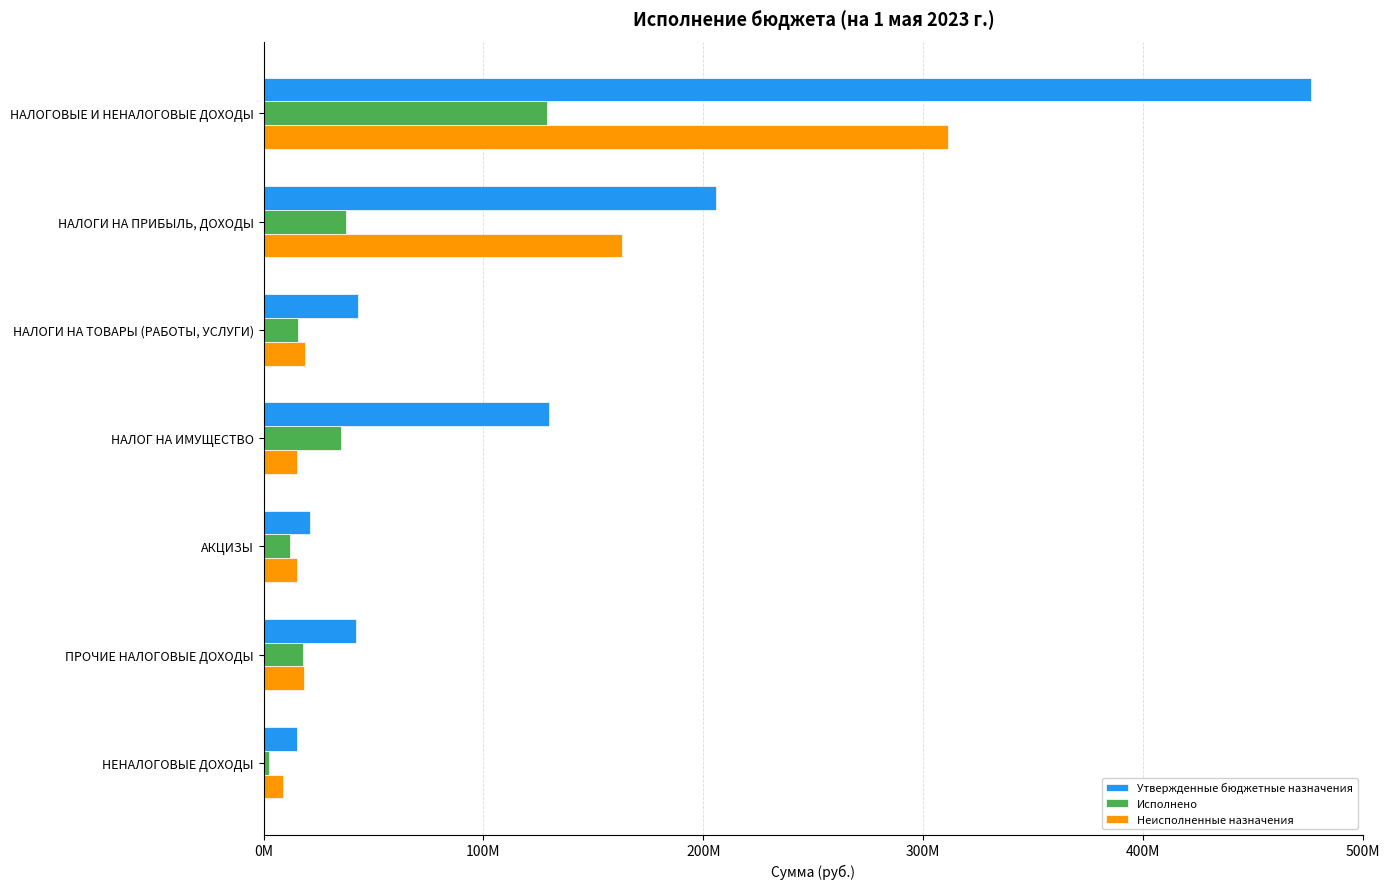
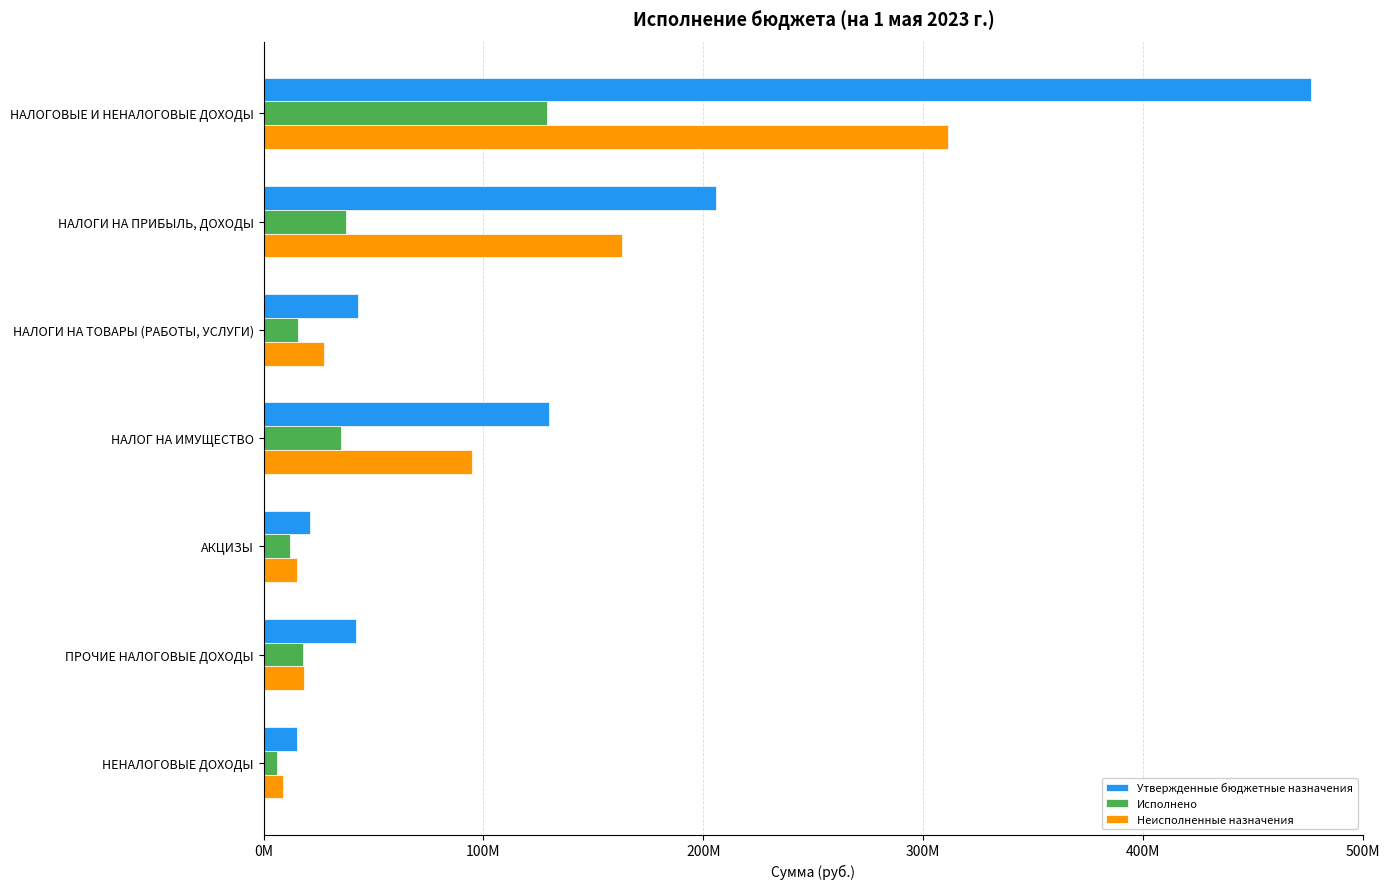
  {
    "Утвержденные бюджетные назначения": {
      "НАЛОГОВЫЕ И НЕНАЛОГОВЫЕ ДОХОДЫ": 476000000,
      "НАЛОГИ НА ПРИБЫЛЬ, ДОХОДЫ": 206000000,
      "НАЛОГИ НА ТОВАРЫ (РАБОТЫ, УСЛУГИ)": 43000000,
      "НАЛОГ НА ИМУЩЕСТВО": 130000000,
      "АКЦИЗЫ": 21000000,
      "ПРОЧИЕ НАЛОГОВЫЕ ДОХОДЫ": 42000000,
      "НЕНАЛОГОВЫЕ ДОХОДЫ": 15000000
    },
    "Исполнено": {
      "НАЛОГОВЫЕ И НЕНАЛОГОВЫЕ ДОХОДЫ": 129000000,
      "НАЛОГИ НА ПРИБЫЛЬ, ДОХОДЫ": 38000000,
      "НАЛОГИ НА ТОВАРЫ (РАБОТЫ, УСЛУГИ)": 15000000,
      "НАЛОГ НА ИМУЩЕСТВО": 35000000,
      "АКЦИЗЫ": 12000000,
      "ПРОЧИЕ НАЛОГОВЫЕ ДОХОДЫ": 18000000,
-     "НЕНАЛОГОВЫЕ ДОХОДЫ": 2000000
+     "НЕНАЛОГОВЫЕ ДОХОДЫ": 6000000
    },
    "Неисполненные назначения": {
      "НАЛОГОВЫЕ И НЕНАЛОГОВЫЕ ДОХОДЫ": 311000000,
      "НАЛОГИ НА ПРИБЫЛЬ, ДОХОДЫ": 163000000,
-     "НАЛОГИ НА ТОВАРЫ (РАБОТЫ, УСЛУГИ)": 19000000,
-     "НАЛОГ НА ИМУЩЕСТВО": 15000000,
+     "НАЛОГИ НА ТОВАРЫ (РАБОТЫ, УСЛУГИ)": 27000000,
+     "НАЛОГ НА ИМУЩЕСТВО": 95000000,
      "АКЦИЗЫ": 15000000,
      "ПРОЧИЕ НАЛОГОВЫЕ ДОХОДЫ": 18000000,
      "НЕНАЛОГОВЫЕ ДОХОДЫ": 9000000
    }
  }
